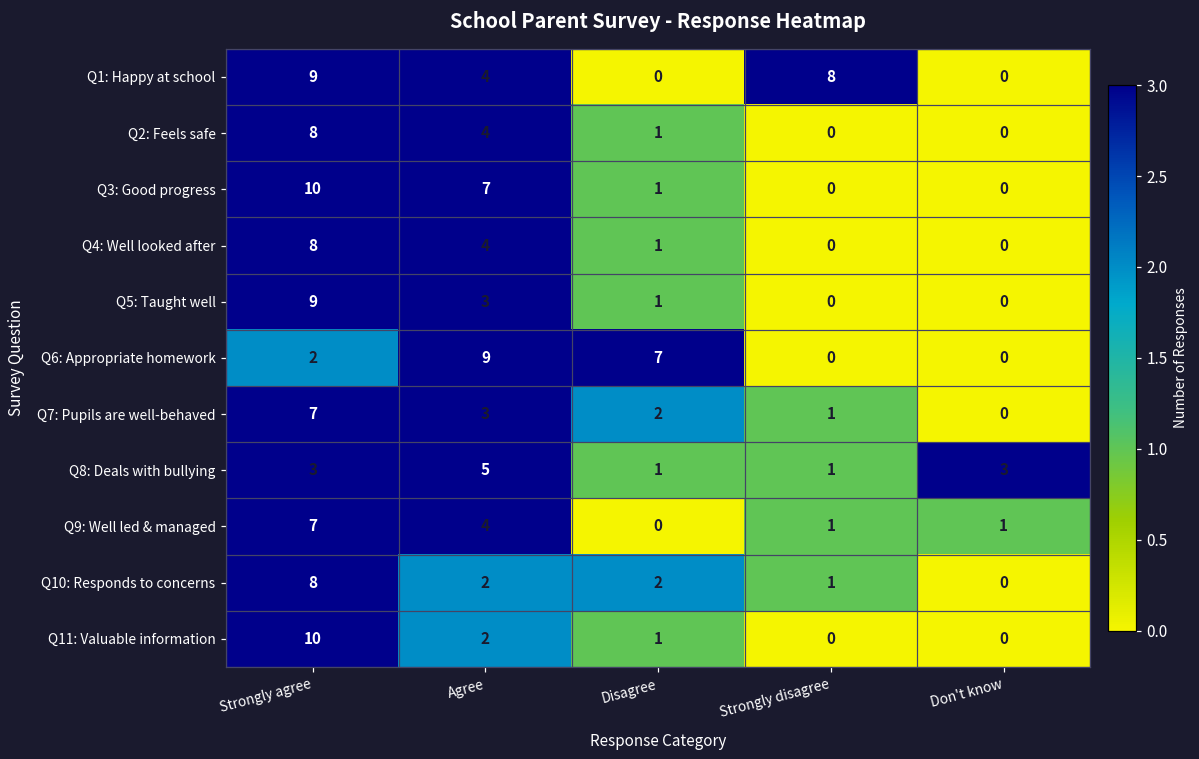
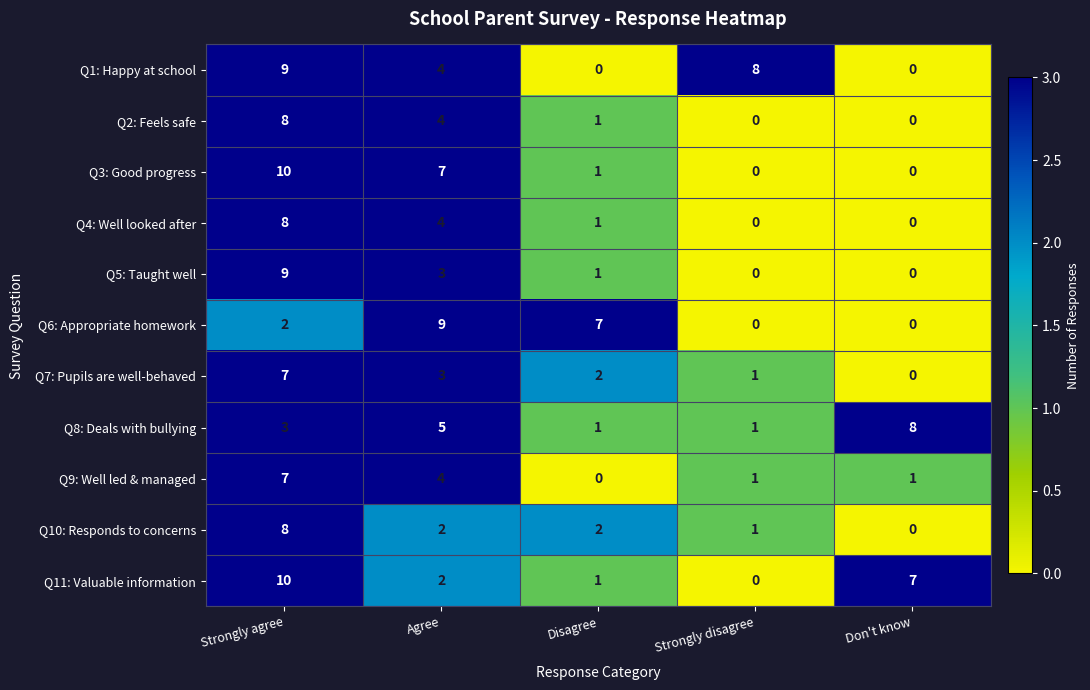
  {
    "Q1: Happy at school": {
      "Strongly agree": 9,
      "Agree": 4,
      "Disagree": 0,
      "Strongly disagree": 8,
      "Don't know": 0
    },
    "Q2: Feels safe": {
      "Strongly agree": 8,
      "Agree": 4,
      "Disagree": 1,
      "Strongly disagree": 0,
      "Don't know": 0
    },
    "Q3: Good progress": {
      "Strongly agree": 10,
      "Agree": 7,
      "Disagree": 1,
      "Strongly disagree": 0,
      "Don't know": 0
    },
    "Q4: Well looked after": {
      "Strongly agree": 8,
      "Agree": 4,
      "Disagree": 1,
      "Strongly disagree": 0,
      "Don't know": 0
    },
    "Q5: Taught well": {
      "Strongly agree": 9,
      "Agree": 3,
      "Disagree": 1,
      "Strongly disagree": 0,
      "Don't know": 0
    },
    "Q6: Appropriate homework": {
      "Strongly agree": 2,
      "Agree": 9,
      "Disagree": 7,
      "Strongly disagree": 0,
      "Don't know": 0
    },
    "Q7: Pupils are well-behaved": {
      "Strongly agree": 7,
      "Agree": 3,
      "Disagree": 2,
      "Strongly disagree": 1,
      "Don't know": 0
    },
    "Q8: Deals with bullying": {
      "Strongly agree": 3,
      "Agree": 5,
      "Disagree": 1,
      "Strongly disagree": 1,
-     "Don't know": 3
+     "Don't know": 8
    },
    "Q9: Well led & managed": {
      "Strongly agree": 7,
      "Agree": 4,
      "Disagree": 0,
      "Strongly disagree": 1,
      "Don't know": 1
    },
    "Q10: Responds to concerns": {
      "Strongly agree": 8,
      "Agree": 2,
      "Disagree": 2,
      "Strongly disagree": 1,
      "Don't know": 0
    },
    "Q11: Valuable information": {
      "Strongly agree": 10,
      "Agree": 2,
      "Disagree": 1,
      "Strongly disagree": 0,
-     "Don't know": 0
+     "Don't know": 7
    }
  }
